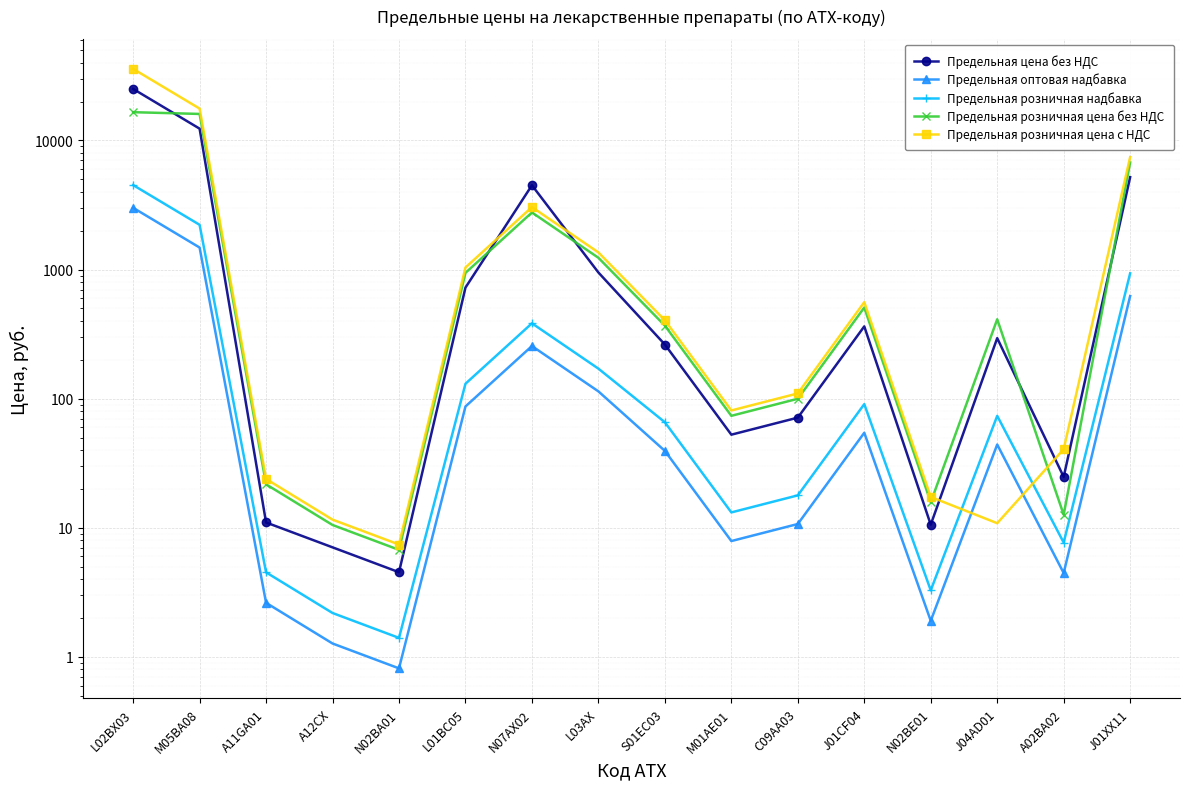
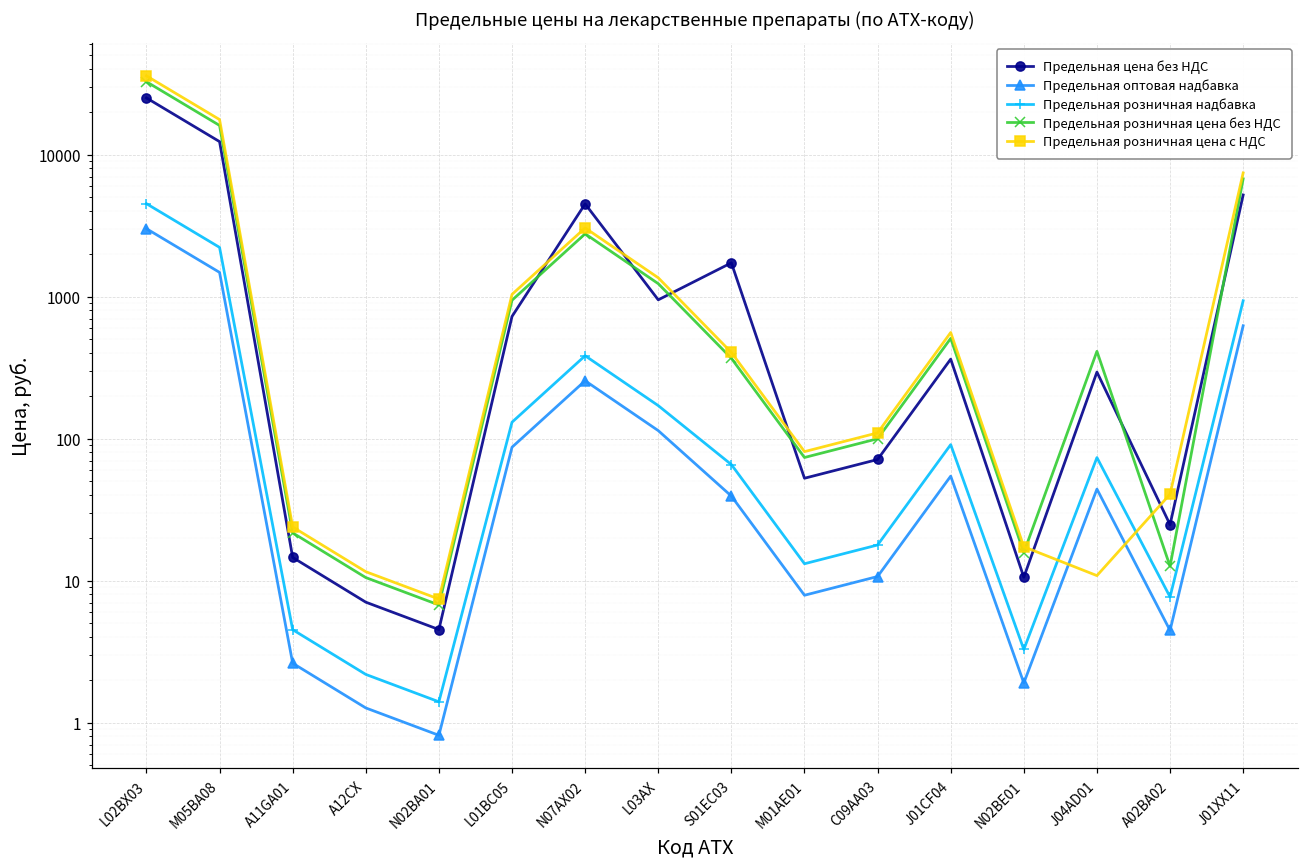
  {
    "Предельная цена без НДС": {
      "L02BX03": 25000,
      "M05BA08": 12000,
-     "A11GA01": 11,
+     "A11GA01": 15,
      "A12CX": 7,
      "N02BA01": 4.5,
      "L01BC05": 700,
      "N07AX02": 4500,
      "L03AX": 900,
-     "S01EC03": 260,
+     "S01EC03": 1700,
      "M01AE01": 53,
      "C09AA03": 70,
      "J01CF04": 360,
      "N02BE01": 11,
      "J04AD01": 290,
      "A02BA02": 25,
      "J01XX11": 5200
    },
    "Предельная розничная цена без НДС": {
-     "L02BX03": 17000,
+     "L02BX03": 33000,
      "M05BA08": 16000,
      "A11GA01": 22,
      "A12CX": 11,
      "N02BA01": 7,
      "L01BC05": 900,
      "N07AX02": 2800,
      "L03AX": 1200,
      "S01EC03": 370,
      "M01AE01": 70,
      "C09AA03": 100,
      "J01CF04": 510,
      "N02BE01": 16,
      "J04AD01": 410,
      "A02BA02": 13,
      "J01XX11": 7000
    },
    "Предельная розничная цена с НДС": {
      "L02BX03": 36000,
      "M05BA08": 18000,
      "A11GA01": 24,
      "A12CX": 12,
      "N02BA01": 7,
      "L01BC05": 1000,
      "N07AX02": 3000,
      "L03AX": 1400,
      "S01EC03": 400,
      "M01AE01": 80,
      "C09AA03": 110,
      "J01CF04": 560,
      "N02BE01": 17,
      "J04AD01": 11,
      "A02BA02": 41,
      "J01XX11": 7000
    }
  }
